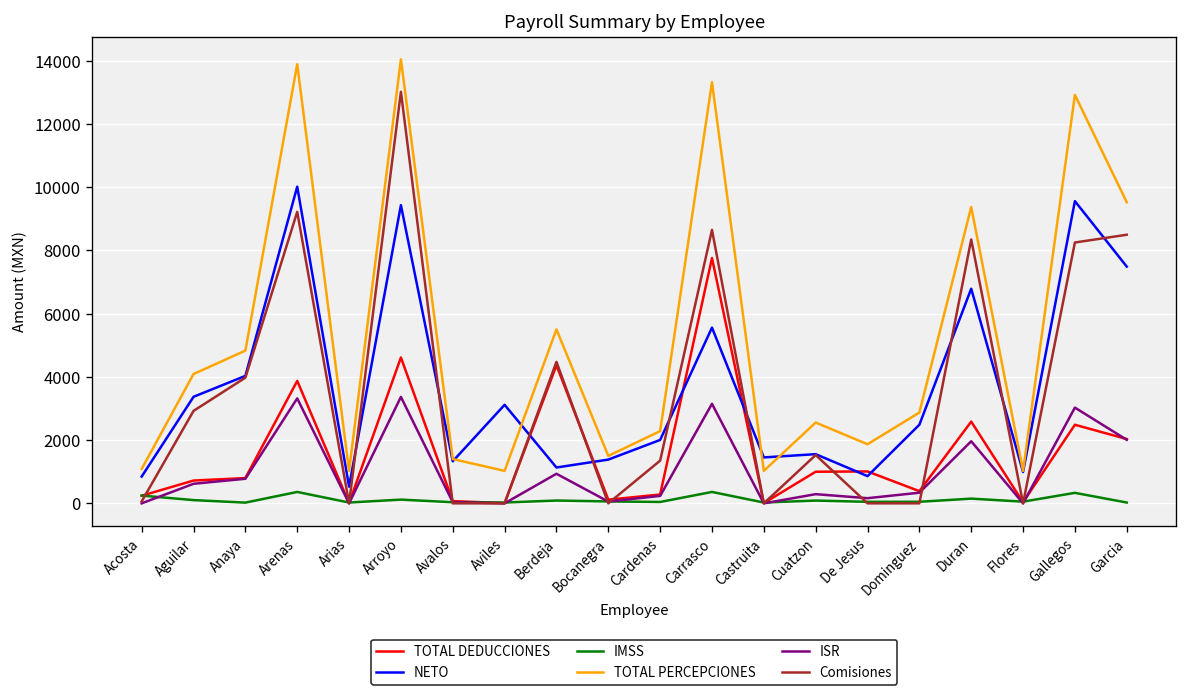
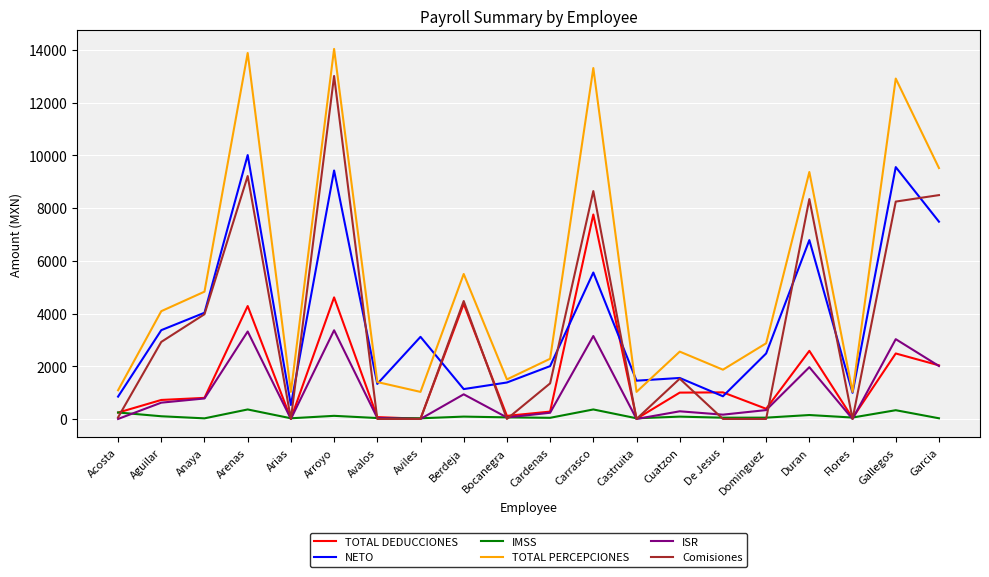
  {
    "TOTAL DEDUCCIONES": {
      "Aguilar": 700,
-     "Arenas": 3900,
+     "Arenas": 4300,
      "Arroyo": 4600,
      "Berdeja": 4400,
      "Carrasco": 7800,
      "Cuatzon": 1000,
      "De Jesus": 1000,
      "Duran": 2600,
      "Gallegos": 2500
    },
    "NETO": {
      "Acosta": 800,
      "Aguilar": 3400,
      "Arenas": 10000,
      "Arias": 500,
      "Arroyo": 9400,
      "Aviles": 3100,
      "Berdeja": 1100,
      "Bocanegra": 1400,
      "Cardenas": 2000,
      "Carrasco": 5600,
      "Castruita": 1500,
      "De Jesus": 900,
      "Dominguez": 2500,
      "Duran": 6800,
      "Gallegos": 9600,
      "Garcia": 7500
    },
    "IMSS": {
      "Aguilar": 100,
      "Anaya": 0,
      "Arenas": 400,
      "Arroyo": 100,
      "Berdeja": 100,
      "Cardenas": 0,
      "Carrasco": 400,
      "Cuatzon": 100,
      "Duran": 100,
      "Gallegos": 300,
      "Garcia": 0
    },
    "TOTAL PERCEPCIONES": {
      "Acosta": 1100,
      "Aguilar": 4100,
      "Anaya": 4800,
      "Arenas": 13900,
      "Arias": 1000,
      "Arroyo": 14000,
      "Aviles": 1000,
      "Berdeja": 5500,
      "Bocanegra": 1500,
      "Cardenas": 2300,
      "Carrasco": 13300,
      "Castruita": 1000,
      "Cuatzon": 2600,
      "De Jesus": 1900,
      "Dominguez": 2900,
      "Duran": 9400,
      "Gallegos": 12900,
      "Garcia": 9500
    },
    "ISR": {
      "Aguilar": 600,
      "Arenas": 3300,
      "Arroyo": 3400,
      "Berdeja": 900,
      "Carrasco": 3100,
      "Cuatzon": 300,
      "De Jesus": 200,
      "Duran": 2000,
      "Gallegos": 3000
    },
    "Comisiones": {
      "Aguilar": 2900,
      "Arenas": 9200,
      "Arroyo": 13000,
      "Berdeja": 4500,
      "Cardenas": 1400,
      "Carrasco": 8600,
      "Duran": 8300,
      "Gallegos": 8200,
      "Garcia": 8500
    }
  }
